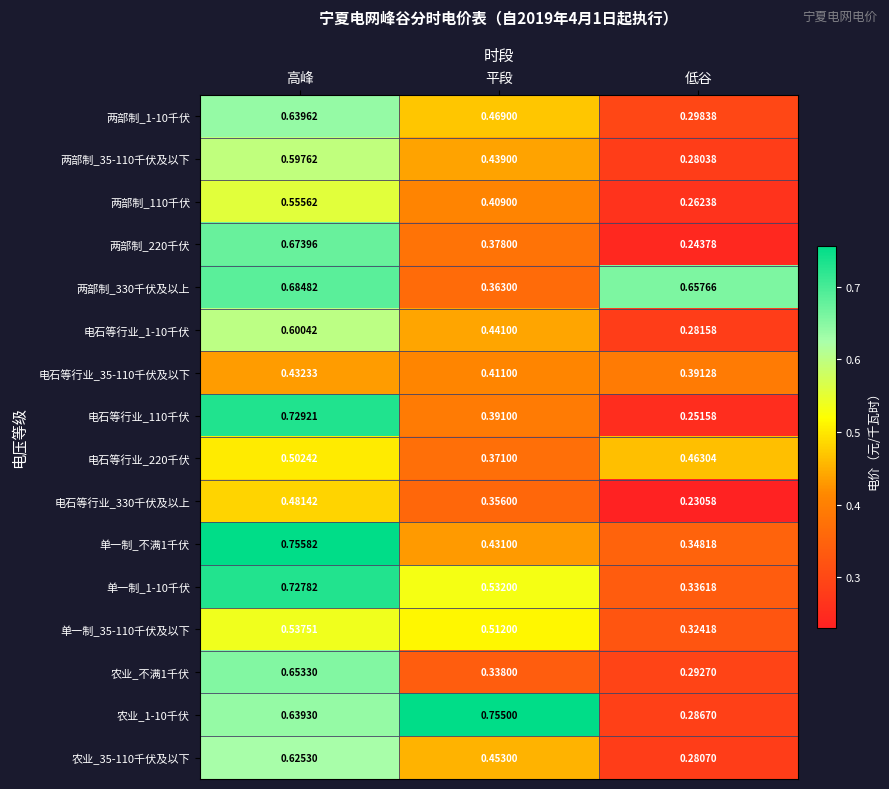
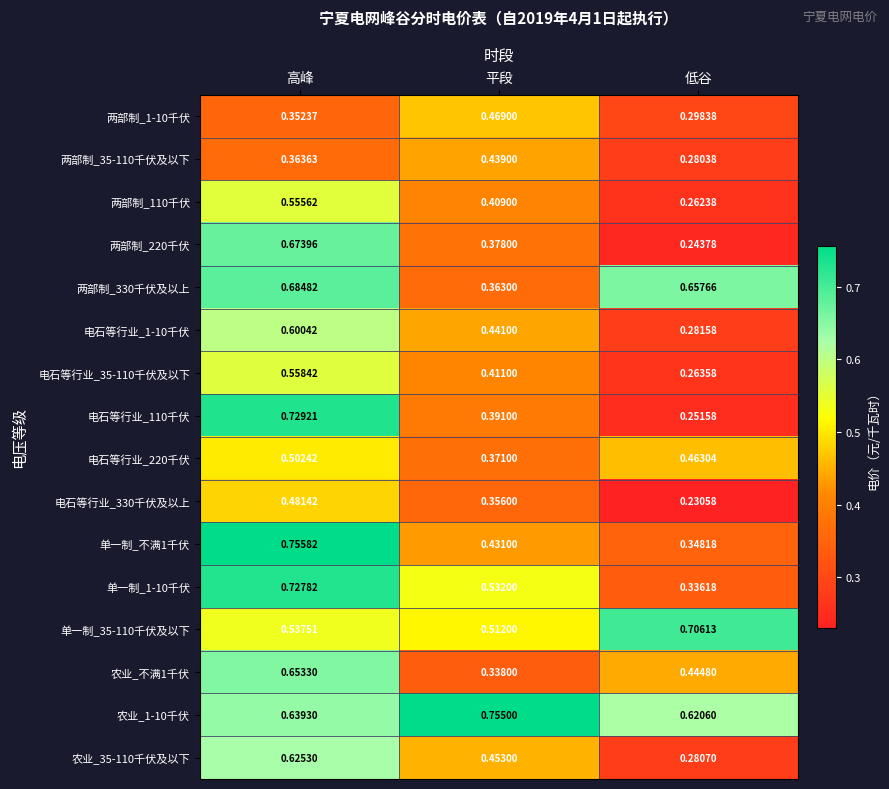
  {
    "两部制_1-10千伏": {
-     "高峰": 0.63962,
+     "高峰": 0.35237,
      "平段": 0.46900,
      "低谷": 0.29838
    },
    "两部制_35-110千伏及以下": {
-     "高峰": 0.59762,
+     "高峰": 0.36363,
      "平段": 0.43900,
      "低谷": 0.28038
    },
    "两部制_110千伏": {
      "高峰": 0.55562,
      "平段": 0.40900,
      "低谷": 0.26238
    },
    "两部制_220千伏": {
      "高峰": 0.67396,
      "平段": 0.37800,
      "低谷": 0.24378
    },
    "两部制_330千伏及以上": {
      "高峰": 0.68482,
      "平段": 0.36300,
      "低谷": 0.65766
    },
    "电石等行业_1-10千伏": {
      "高峰": 0.60042,
      "平段": 0.44100,
      "低谷": 0.28158
    },
    "电石等行业_35-110千伏及以下": {
-     "高峰": 0.43233,
+     "高峰": 0.55842,
      "平段": 0.41100,
-     "低谷": 0.39128
+     "低谷": 0.26358
    },
    "电石等行业_110千伏": {
      "高峰": 0.72921,
      "平段": 0.39100,
      "低谷": 0.25158
    },
    "电石等行业_220千伏": {
      "高峰": 0.50242,
      "平段": 0.37100,
      "低谷": 0.46304
    },
    "电石等行业_330千伏及以上": {
      "高峰": 0.48142,
      "平段": 0.35600,
      "低谷": 0.23058
    },
    "单一制_不满1千伏": {
      "高峰": 0.75582,
      "平段": 0.43100,
      "低谷": 0.34818
    },
    "单一制_1-10千伏": {
      "高峰": 0.72782,
      "平段": 0.53200,
      "低谷": 0.33618
    },
    "单一制_35-110千伏及以下": {
      "高峰": 0.53751,
      "平段": 0.51200,
-     "低谷": 0.32418
+     "低谷": 0.70613
    },
    "农业_不满1千伏": {
      "高峰": 0.65330,
      "平段": 0.33800,
-     "低谷": 0.29270
+     "低谷": 0.44480
    },
    "农业_1-10千伏": {
      "高峰": 0.63930,
      "平段": 0.75500,
-     "低谷": 0.28670
+     "低谷": 0.62060
    },
    "农业_35-110千伏及以下": {
      "高峰": 0.62530,
      "平段": 0.45300,
      "低谷": 0.28070
    }
  }
